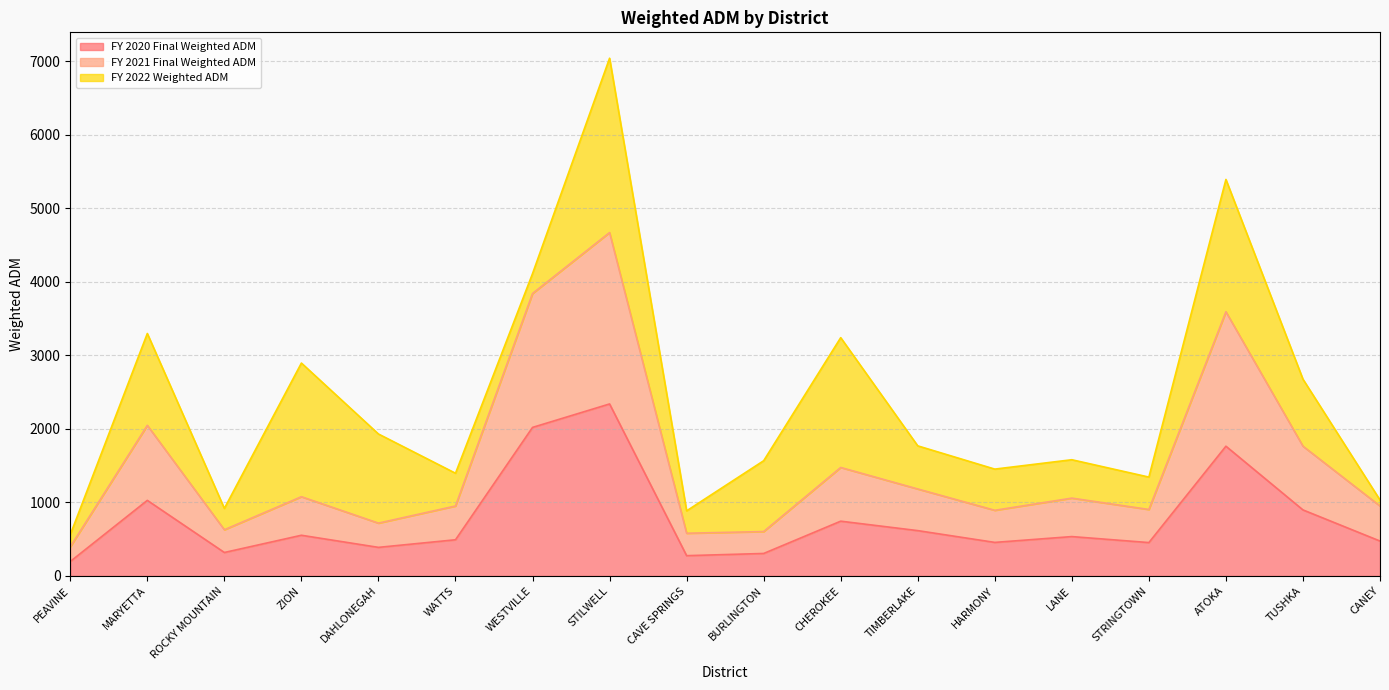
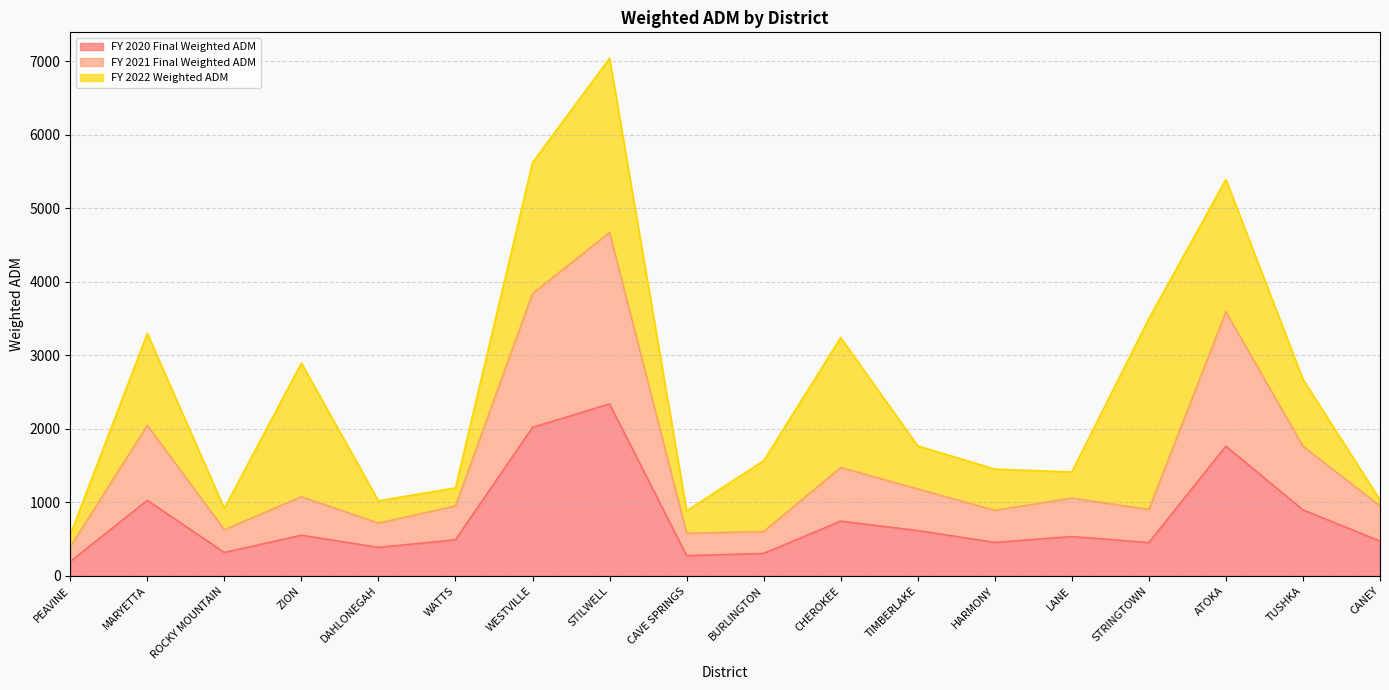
  {
    "FY 2022 Weighted ADM": {
      "PEAVINE": 200,
      "MARYETTA": 1200,
      "ROCKY MOUNTAIN": 300,
      "ZION": 1800,
-     "DAHLONEGAH": 1200,
-     "WATTS": 400,
-     "WESTVILLE": 300,
+     "DAHLONEGAH": 300,
+     "WATTS": 200,
+     "WESTVILLE": 1800,
      "STILWELL": 2400,
      "CAVE SPRINGS": 300,
      "BURLINGTON": 1000,
      "CHEROKEE": 1800,
      "TIMBERLAKE": 600,
      "HARMONY": 600,
-     "LANE": 500,
-     "STRINGTOWN": 400,
+     "LANE": 400,
+     "STRINGTOWN": 2600,
      "ATOKA": 1800,
      "TUSHKA": 900,
      "CANEY": 100
    }
  }
